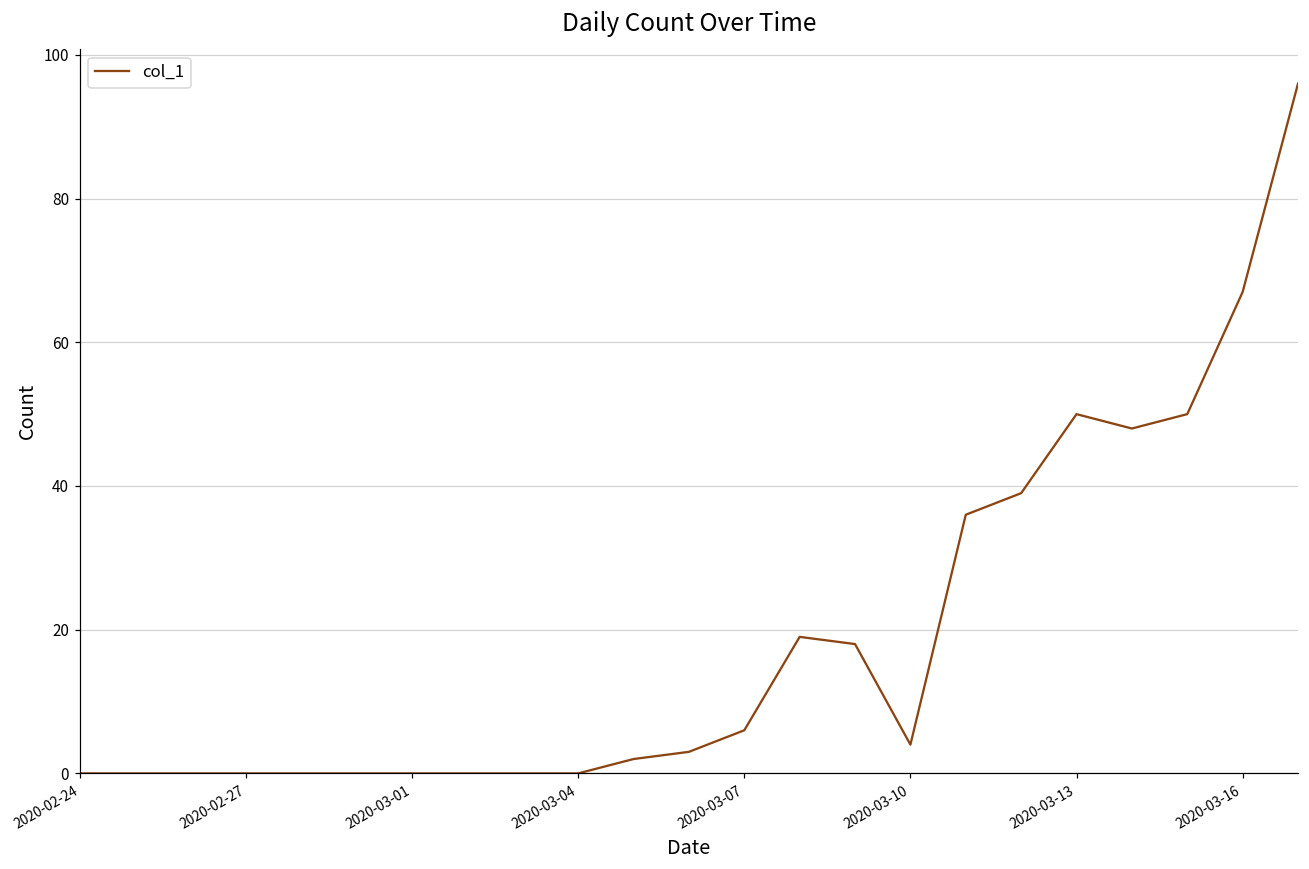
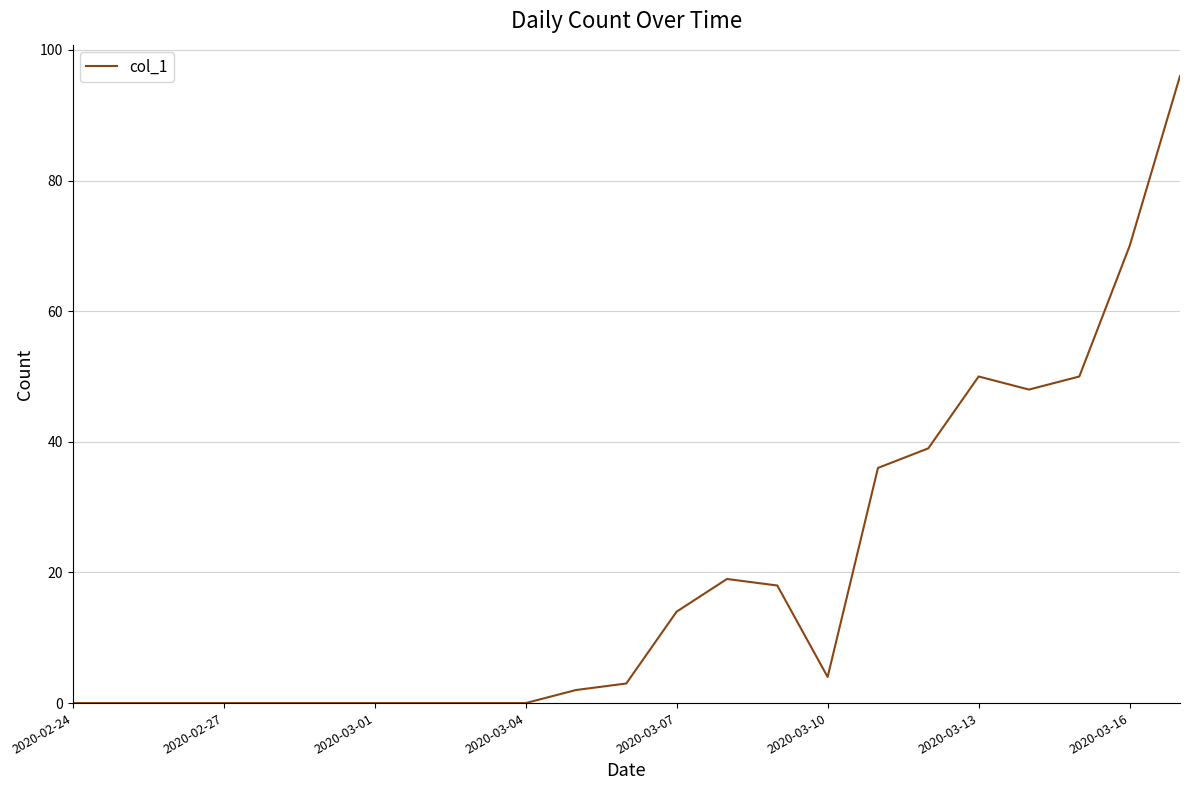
  {
    "2020-02-24": 0,
    "2020-02-27": 0,
    "2020-03-01": 0,
    "2020-03-04": 0,
-   "2020-03-07": 6,
+   "2020-03-07": 14,
    "2020-03-10": 4,
    "2020-03-13": 50,
-   "2020-03-16": 67
+   "2020-03-16": 70
  }
